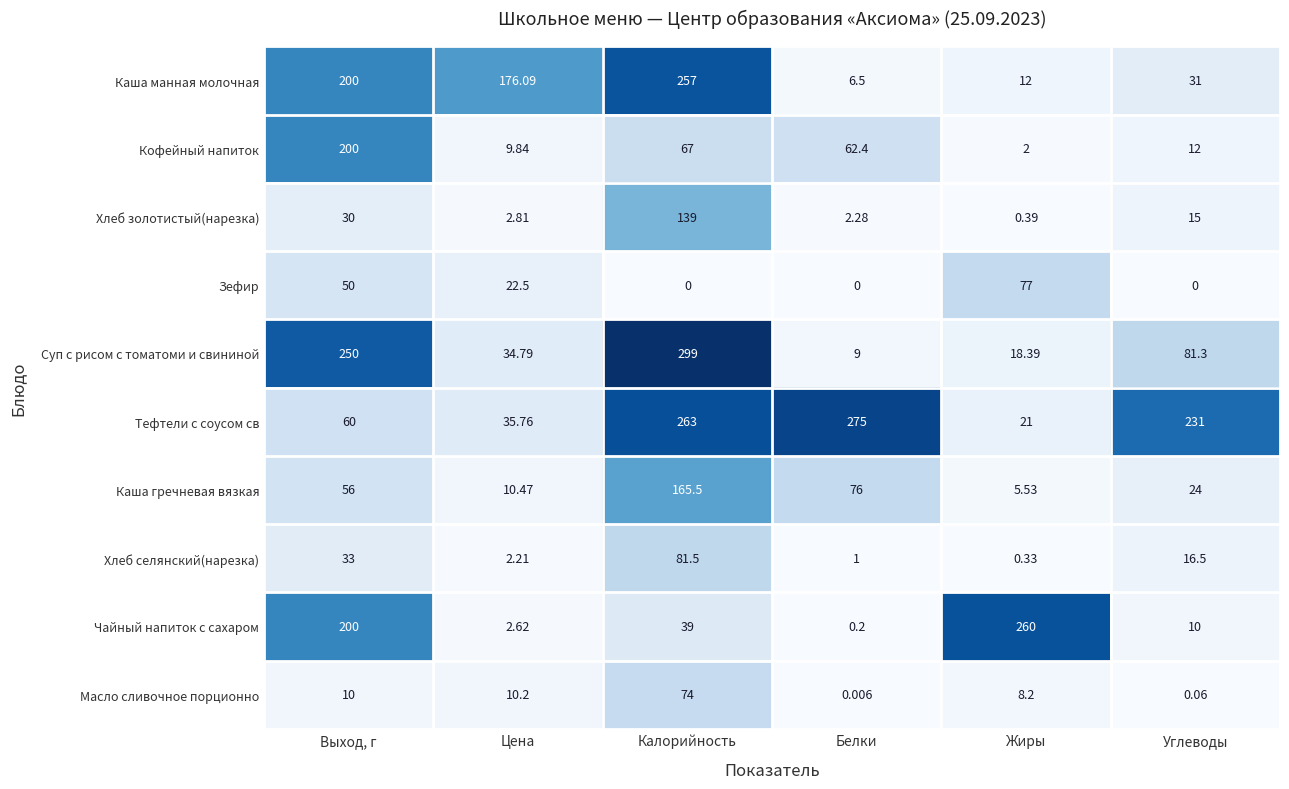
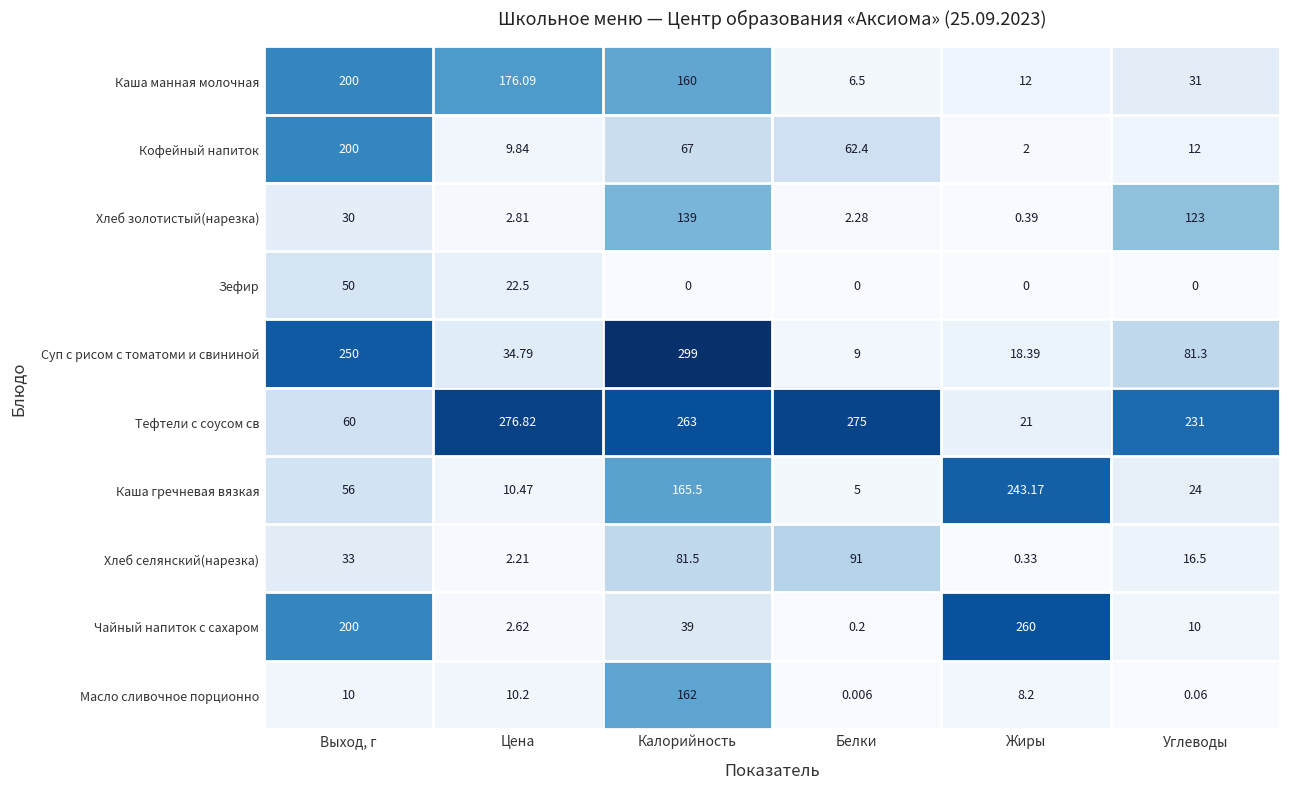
  {
    "Каша манная молочная": {
      "Выход, г": 200,
      "Цена": 176.09,
-     "Калорийность": 257,
+     "Калорийность": 160,
      "Белки": 6.5,
      "Жиры": 12,
      "Углеводы": 31
    },
    "Кофейный напиток": {
      "Выход, г": 200,
      "Цена": 9.84,
      "Калорийность": 67,
      "Белки": 62.4,
      "Жиры": 2,
      "Углеводы": 12
    },
    "Хлеб золотистый(нарезка)": {
      "Выход, г": 30,
      "Цена": 2.81,
      "Калорийность": 139,
      "Белки": 2.28,
      "Жиры": 0.39,
-     "Углеводы": 15
+     "Углеводы": 123
    },
    "Зефир": {
      "Выход, г": 50,
      "Цена": 22.5,
      "Калорийность": 0,
      "Белки": 0,
-     "Жиры": 77,
+     "Жиры": 0,
      "Углеводы": 0
    },
    "Суп с рисом с томатоми и свининой": {
      "Выход, г": 250,
      "Цена": 34.79,
      "Калорийность": 299,
      "Белки": 9,
      "Жиры": 18.39,
      "Углеводы": 81.3
    },
    "Тефтели с соусом св": {
      "Выход, г": 60,
-     "Цена": 35.76,
+     "Цена": 276.82,
      "Калорийность": 263,
      "Белки": 275,
      "Жиры": 21,
      "Углеводы": 231
    },
    "Каша гречневая вязкая": {
      "Выход, г": 56,
      "Цена": 10.47,
      "Калорийность": 165.5,
-     "Белки": 76,
-     "Жиры": 5.53,
+     "Белки": 5,
+     "Жиры": 243.17,
      "Углеводы": 24
    },
    "Хлеб селянский(нарезка)": {
      "Выход, г": 33,
      "Цена": 2.21,
      "Калорийность": 81.5,
-     "Белки": 1,
+     "Белки": 91,
      "Жиры": 0.33,
      "Углеводы": 16.5
    },
    "Чайный напиток с сахаром": {
      "Выход, г": 200,
      "Цена": 2.62,
      "Калорийность": 39,
      "Белки": 0.2,
      "Жиры": 260,
      "Углеводы": 10
    },
    "Масло сливочное порционно": {
      "Выход, г": 10,
      "Цена": 10.2,
-     "Калорийность": 74,
+     "Калорийность": 162,
      "Белки": 0.006,
      "Жиры": 8.2,
      "Углеводы": 0.06
    }
  }
